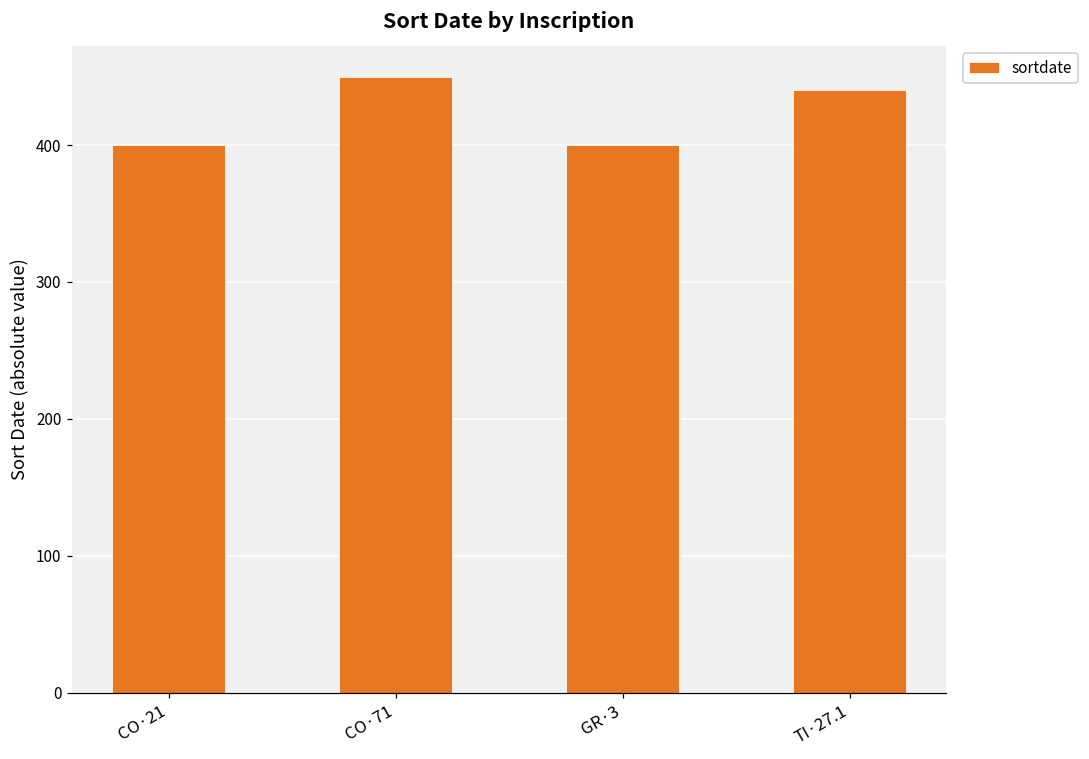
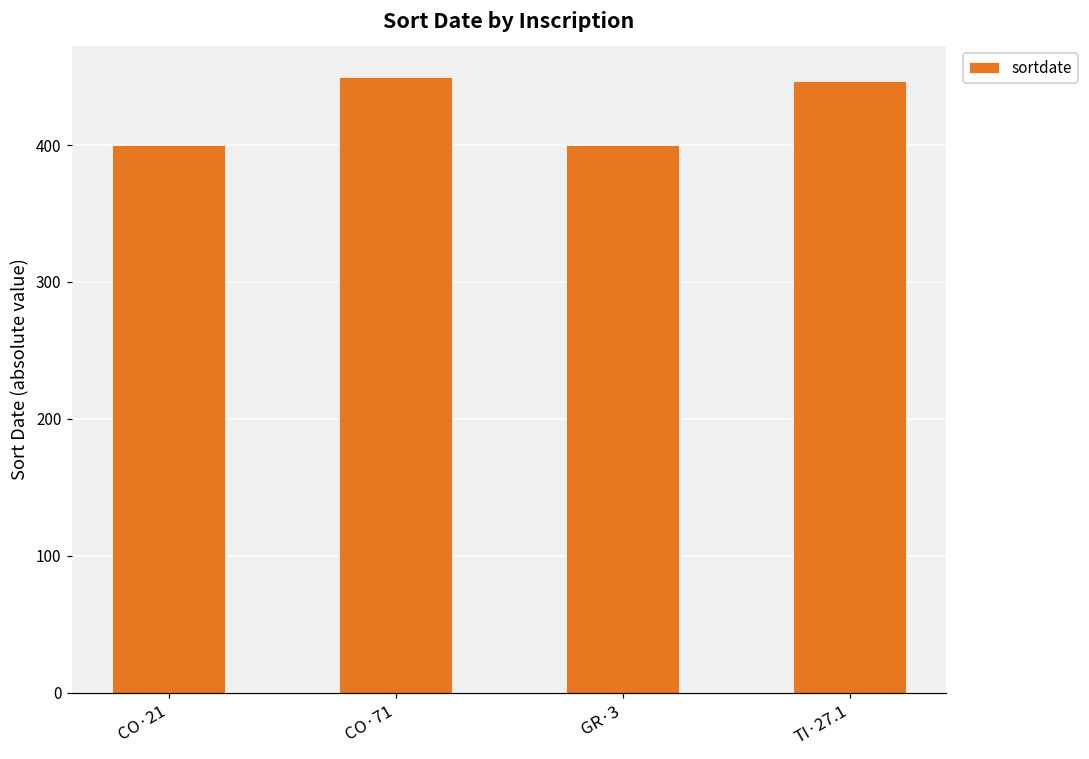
  {
    "CO·21": 400,
    "CO·71": 450,
    "GR·3": 400,
-   "TI·27.1": 440
+   "TI·27.1": 447
  }
